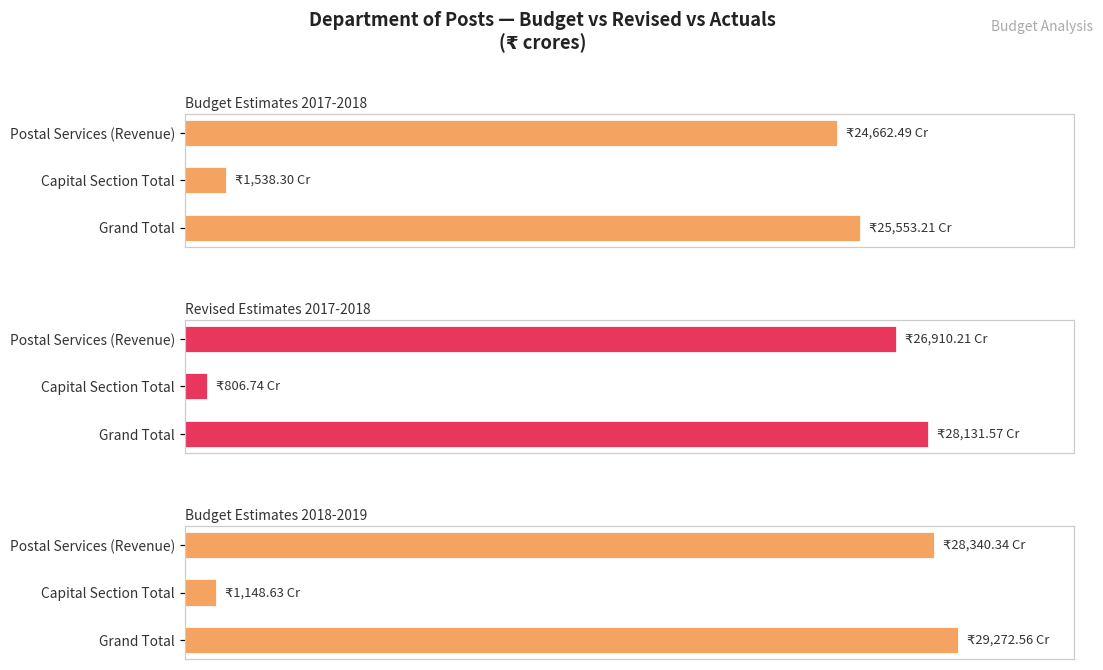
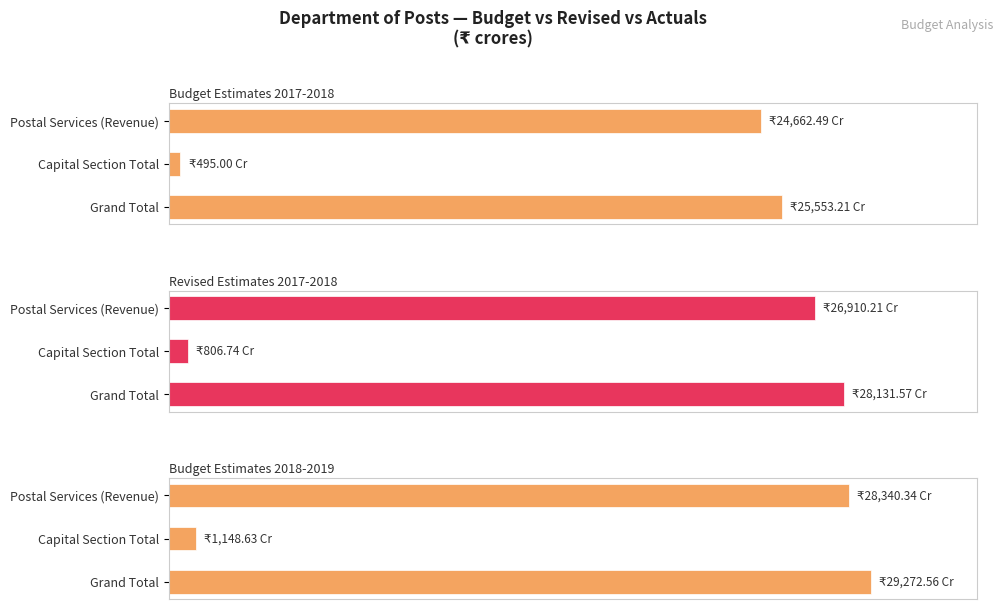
  {
    "Budget Estimates 2017-2018": {
      "Postal Services (Revenue)": "24,662.49",
-     "Capital Section Total": "1,538.30",
+     "Capital Section Total": "495.00",
      "Grand Total": "25,553.21"
    },
    "Revised Estimates 2017-2018": {
      "Postal Services (Revenue)": "26,910.21",
      "Capital Section Total": "806.74",
      "Grand Total": "28,131.57"
    },
    "Budget Estimates 2018-2019": {
      "Postal Services (Revenue)": "28,340.34",
      "Capital Section Total": "1,148.63",
      "Grand Total": "29,272.56"
    }
  }
